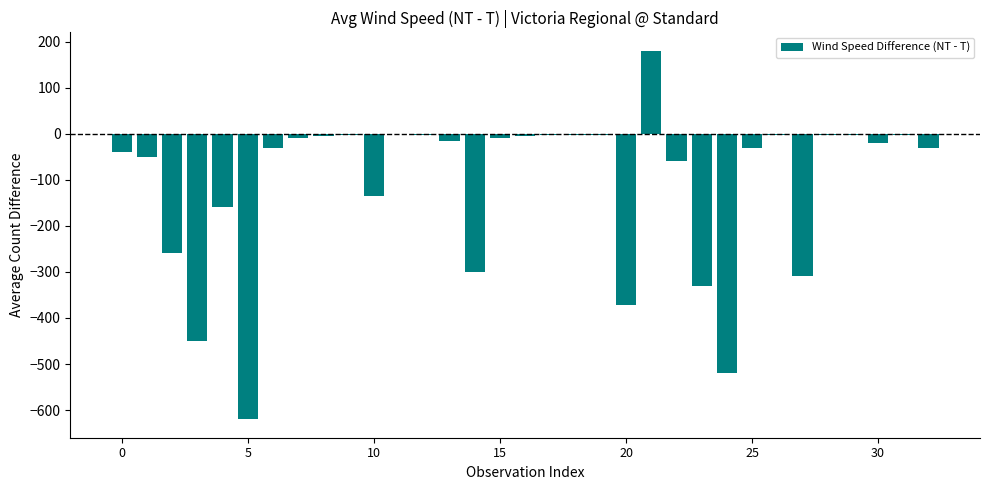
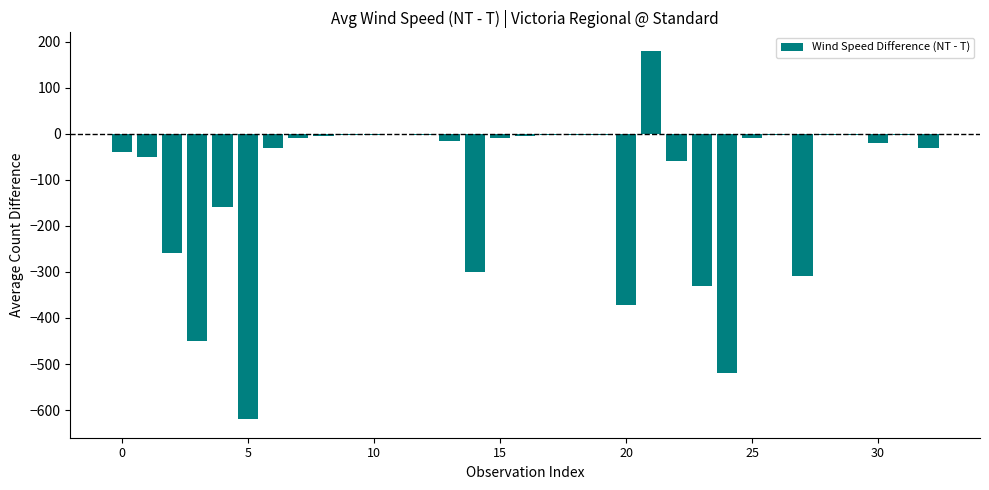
  {
    "0": -40,
    "5": -620,
-   "10": -140,
+   "10": 0,
    "15": -10,
    "20": -370,
-   "25": -30,
+   "25": -10,
    "30": -20
  }
